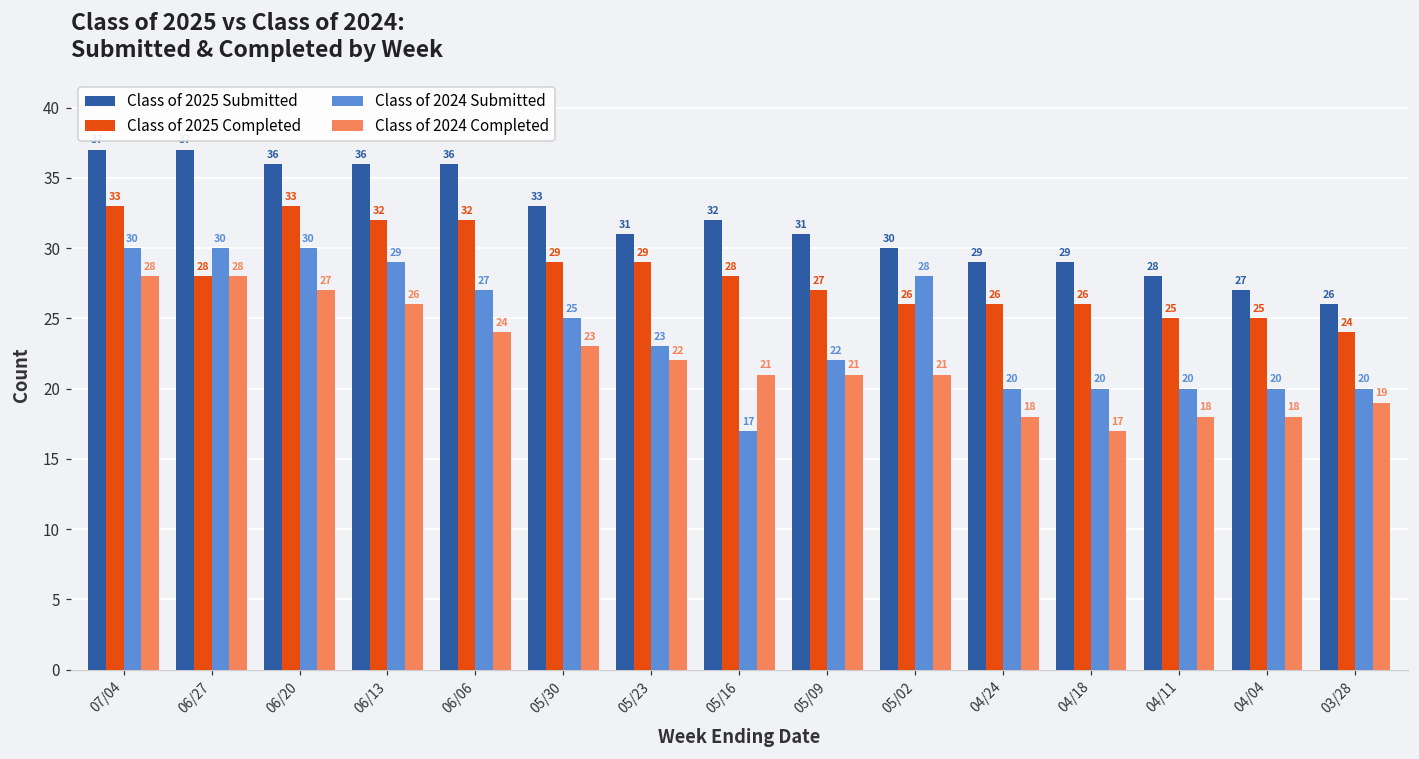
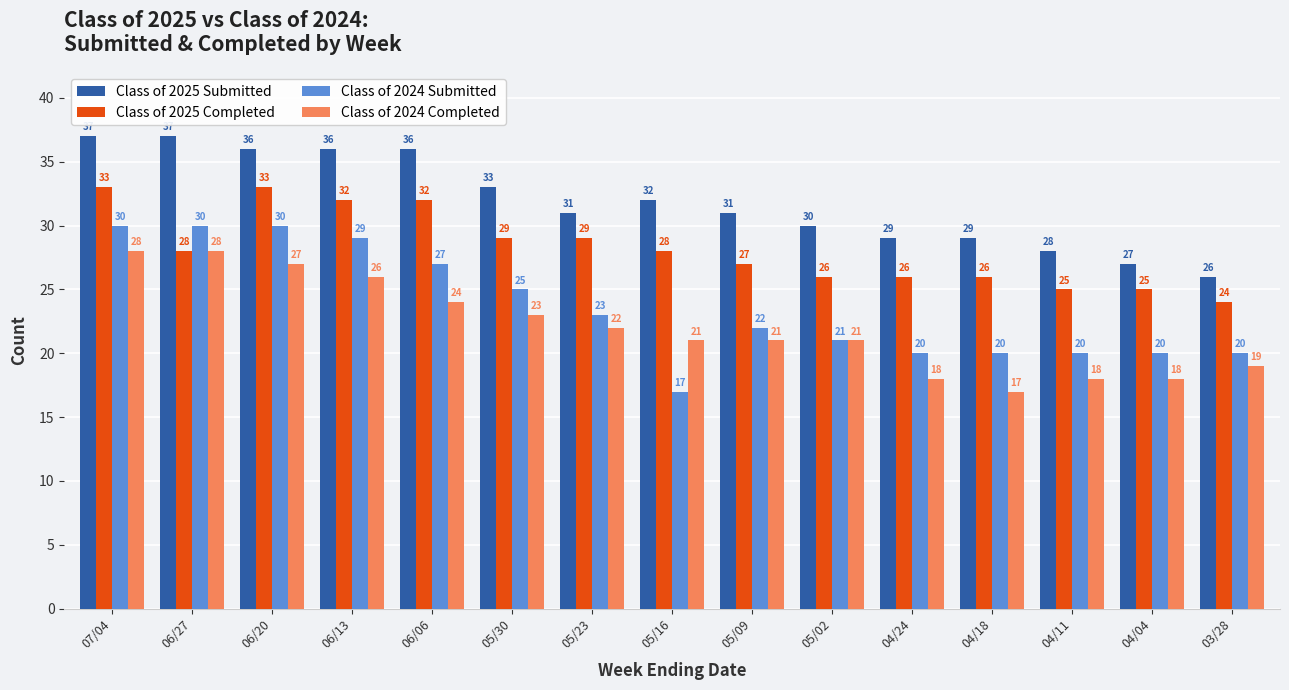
  {
    "Class of 2025 Submitted": {
      "06/20": 36,
      "06/13": 36,
      "06/06": 36,
      "05/30": 33,
      "05/23": 31,
      "05/16": 32,
      "05/09": 31,
      "05/02": 30,
      "04/24": 29,
      "04/18": 29,
      "04/11": 28,
      "04/04": 27,
      "03/28": 26
    },
    "Class of 2025 Completed": {
      "07/04": 33,
      "06/27": 28,
      "06/20": 33,
      "06/13": 32,
      "06/06": 32,
      "05/30": 29,
      "05/23": 29,
      "05/16": 28,
      "05/09": 27,
      "05/02": 26,
      "04/24": 26,
      "04/18": 26,
      "04/11": 25,
      "04/04": 25,
      "03/28": 24
    },
    "Class of 2024 Submitted": {
      "07/04": 30,
      "06/27": 30,
      "06/20": 30,
      "06/13": 29,
      "06/06": 27,
      "05/30": 25,
      "05/23": 23,
      "05/16": 17,
      "05/09": 22,
-     "05/02": 28,
+     "05/02": 21,
      "04/24": 20,
      "04/18": 20,
      "04/11": 20,
      "04/04": 20,
      "03/28": 20
    },
    "Class of 2024 Completed": {
      "07/04": 28,
      "06/27": 28,
      "06/20": 27,
      "06/13": 26,
      "06/06": 24,
      "05/30": 23,
      "05/23": 22,
      "05/16": 21,
      "05/09": 21,
      "05/02": 21,
      "04/24": 18,
      "04/18": 17,
      "04/11": 18,
      "04/04": 18,
      "03/28": 19
    }
  }
